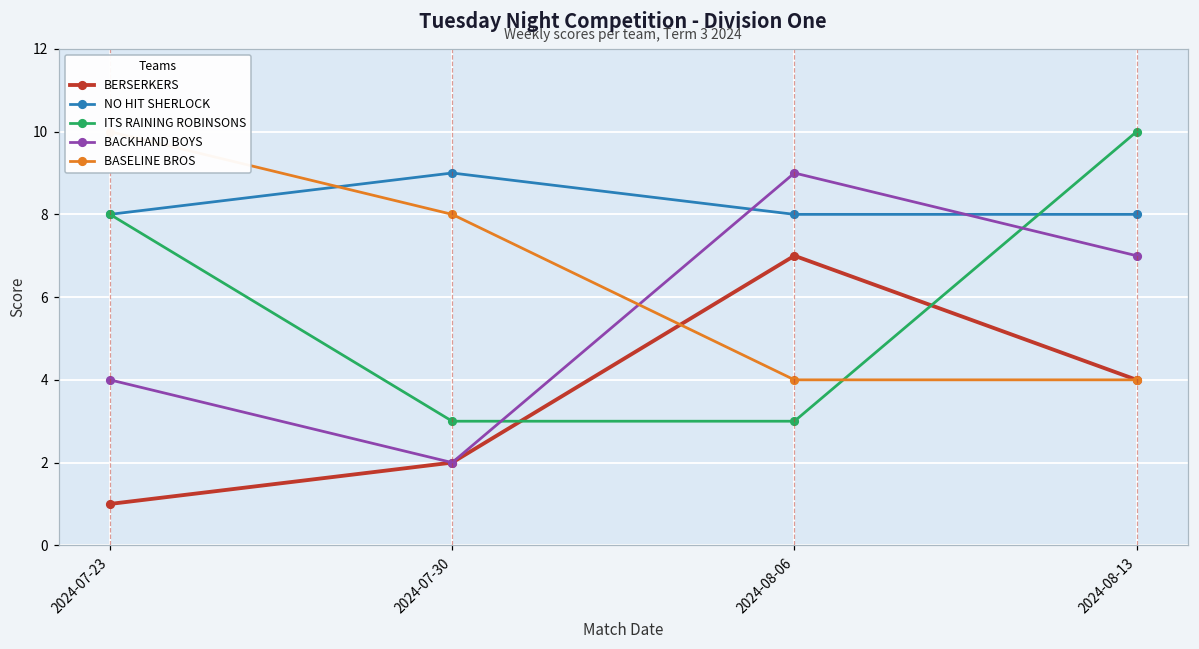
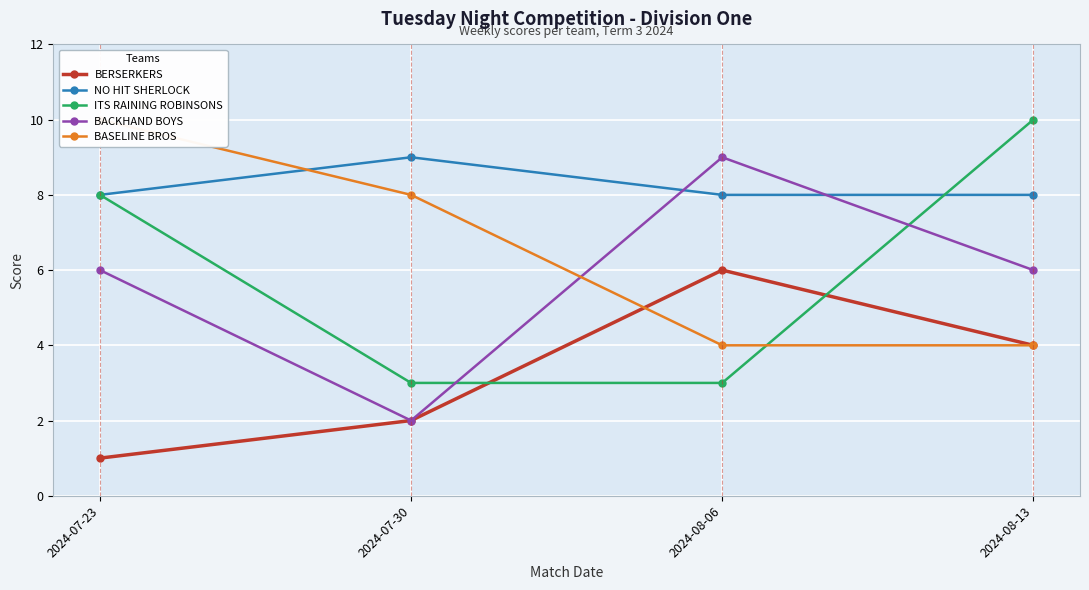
  {
    "BERSERKERS": {
      "2024-07-23": 1,
-     "2024-08-06": 7
+     "2024-08-06": 6
    },
    "NO HIT SHERLOCK": {
      "2024-07-30": 9,
      "2024-08-06": 8,
      "2024-08-13": 8
    },
    "ITS RAINING ROBINSONS": {
      "2024-07-30": 3,
      "2024-08-06": 3,
      "2024-08-13": 10
    },
    "BACKHAND BOYS": {
-     "2024-07-23": 4,
+     "2024-07-23": 6,
      "2024-08-06": 9,
-     "2024-08-13": 7
+     "2024-08-13": 6
    },
    "BASELINE BROS": {
      "2024-07-30": 8,
      "2024-08-06": 4
    }
  }
